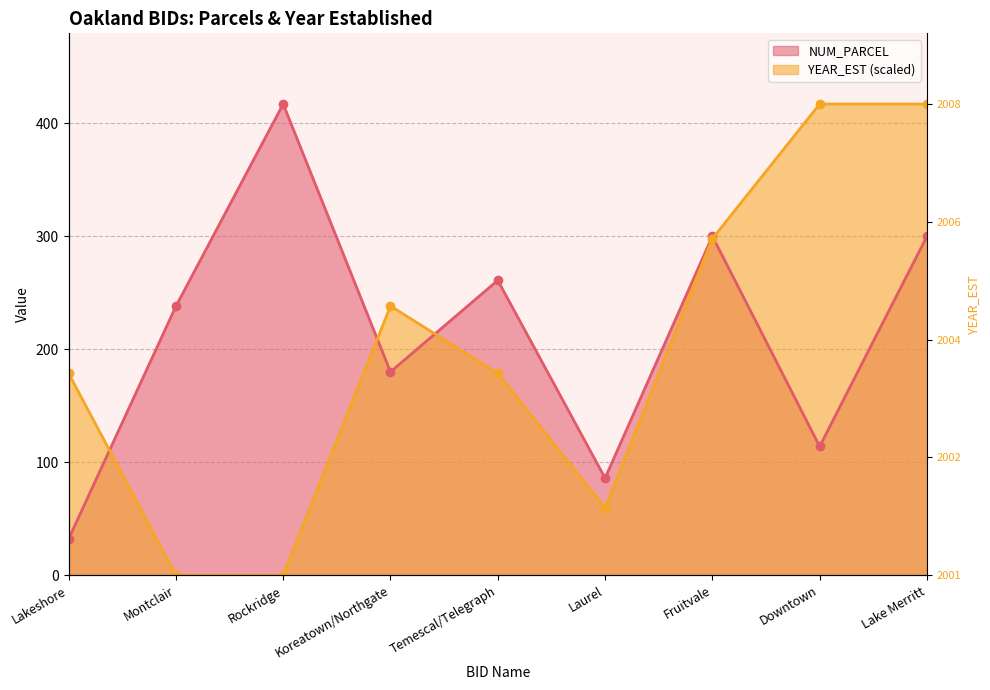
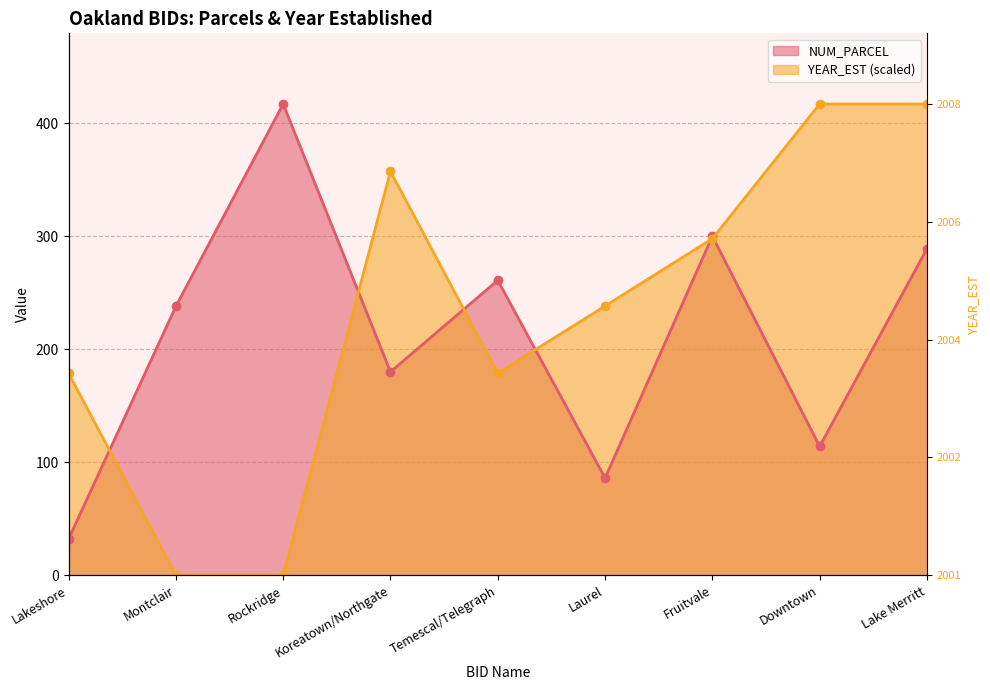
  {
    "NUM_PARCEL": {
      "Lakeshore": 32,
      "Montclair": 238,
      "Rockridge": 417,
      "Koreatown/Northgate": 180,
      "Temescal/Telegraph": 261,
      "Laurel": 86,
      "Downtown": 114,
-     "Lake Merritt": 300
+     "Lake Merritt": 289
    },
    "YEAR_EST (scaled)": {
      "Lakeshore": 179,
      "Montclair": 0,
      "Rockridge": 0,
-     "Koreatown/Northgate": 238,
+     "Koreatown/Northgate": 357,
      "Temescal/Telegraph": 179,
-     "Laurel": 60,
+     "Laurel": 238,
      "Downtown": 417,
      "Lake Merritt": 417
    }
  }
